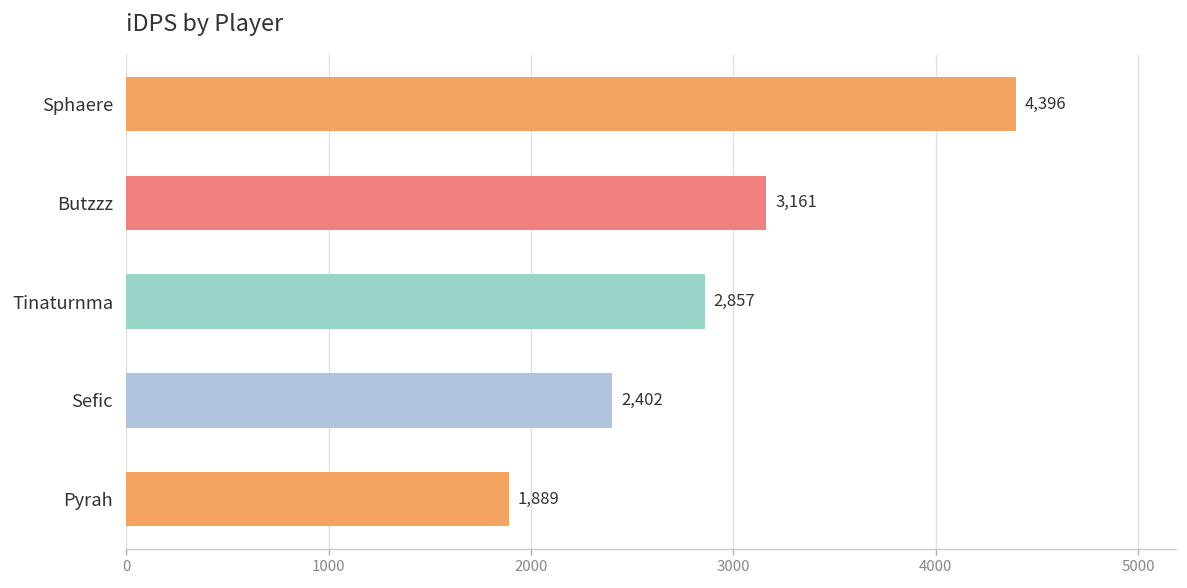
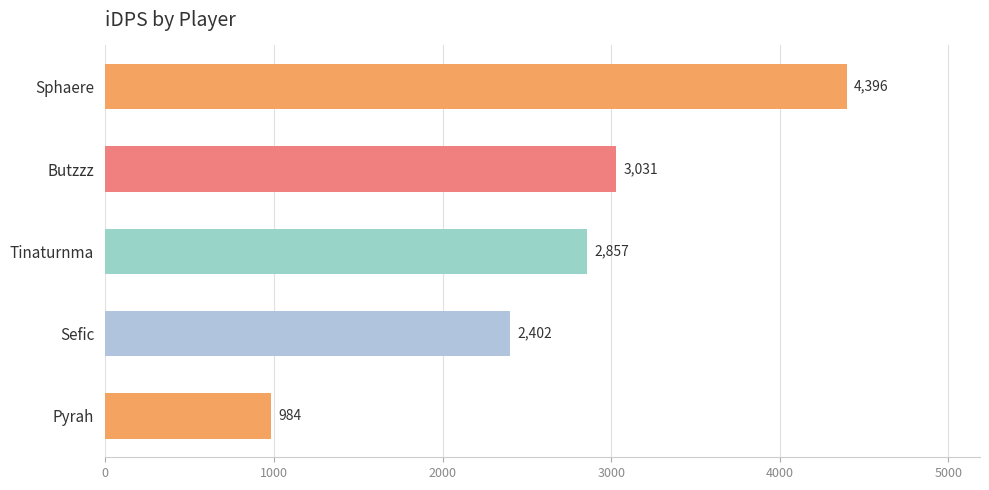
  {
    "Sphaere": "4,396",
-   "Butzzz": "3,161",
+   "Butzzz": "3,031",
    "Tinaturnma": "2,857",
    "Sefic": "2,402",
-   "Pyrah": "1,889"
+   "Pyrah": "984"
  }
